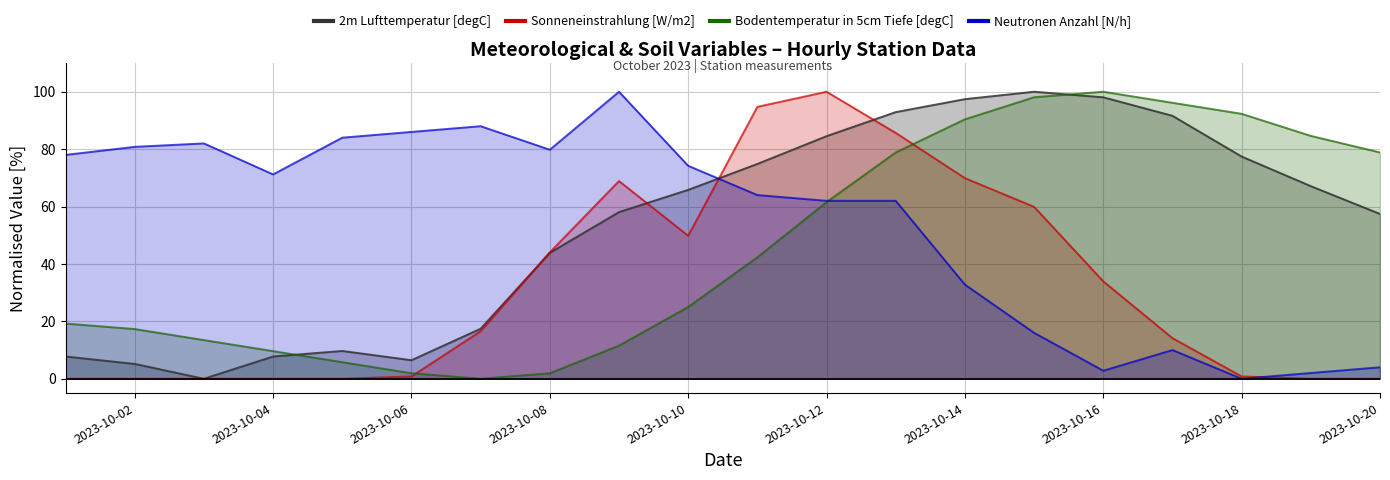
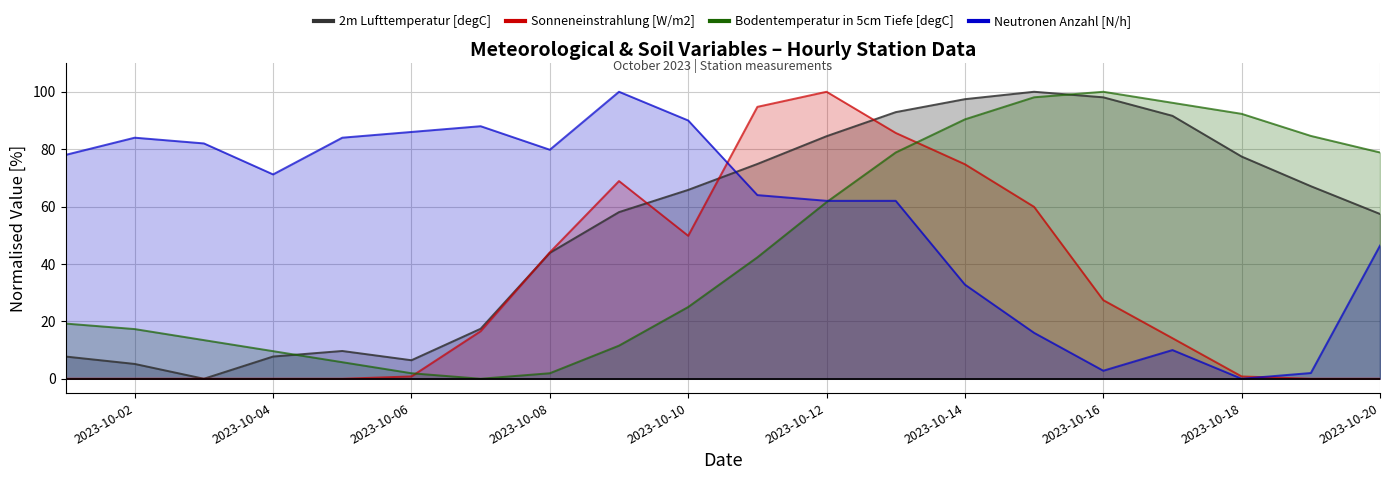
  {
    "Sonneneinstrahlung [W/m2]": {
      "2023-10-02": 0,
      "2023-10-04": 0,
      "2023-10-06": 1,
      "2023-10-10": 50,
      "2023-10-12": 100,
-     "2023-10-14": 70,
-     "2023-10-16": 34,
+     "2023-10-14": 75,
+     "2023-10-16": 27,
      "2023-10-20": 0
    },
    "Neutronen Anzahl [N/h]": {
-     "2023-10-02": 81,
+     "2023-10-02": 84,
      "2023-10-04": 71,
      "2023-10-06": 86,
      "2023-10-08": 80,
-     "2023-10-10": 74,
+     "2023-10-10": 90,
      "2023-10-14": 33,
      "2023-10-16": 3,
-     "2023-10-20": 4
+     "2023-10-20": 46
    }
  }
